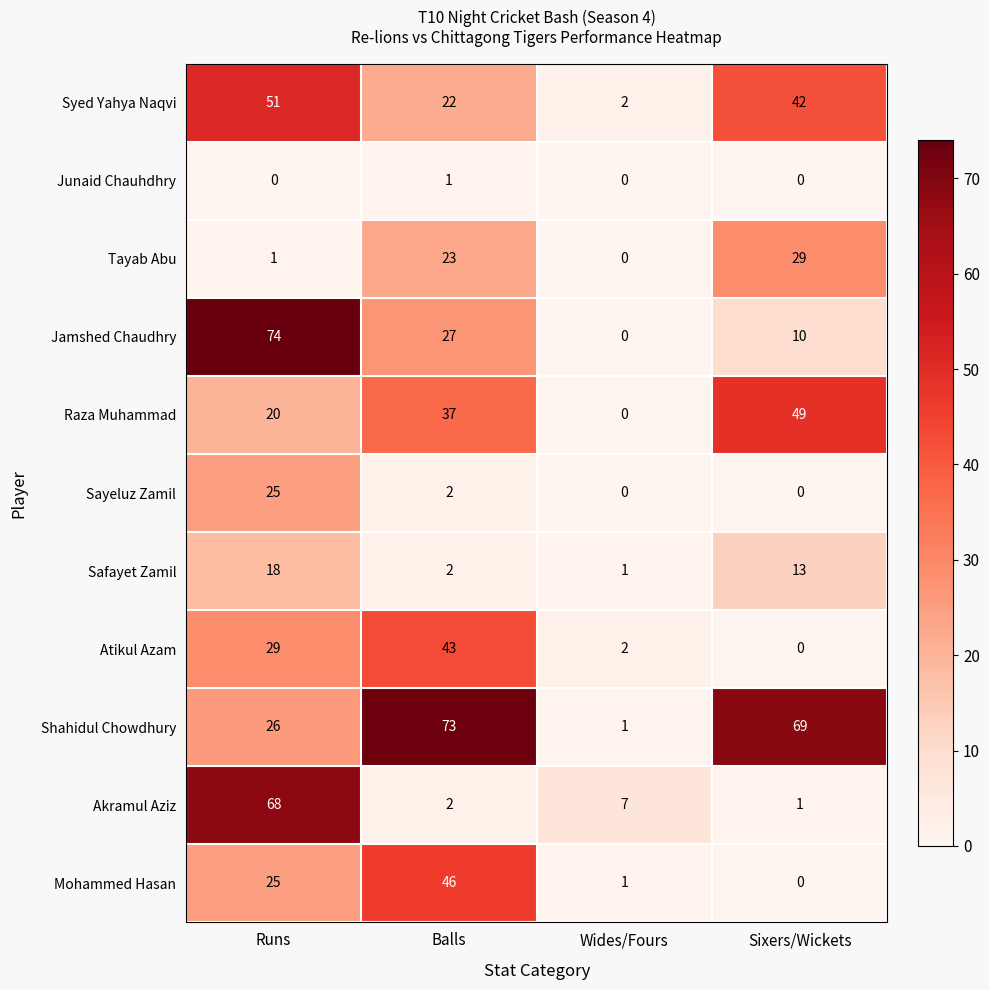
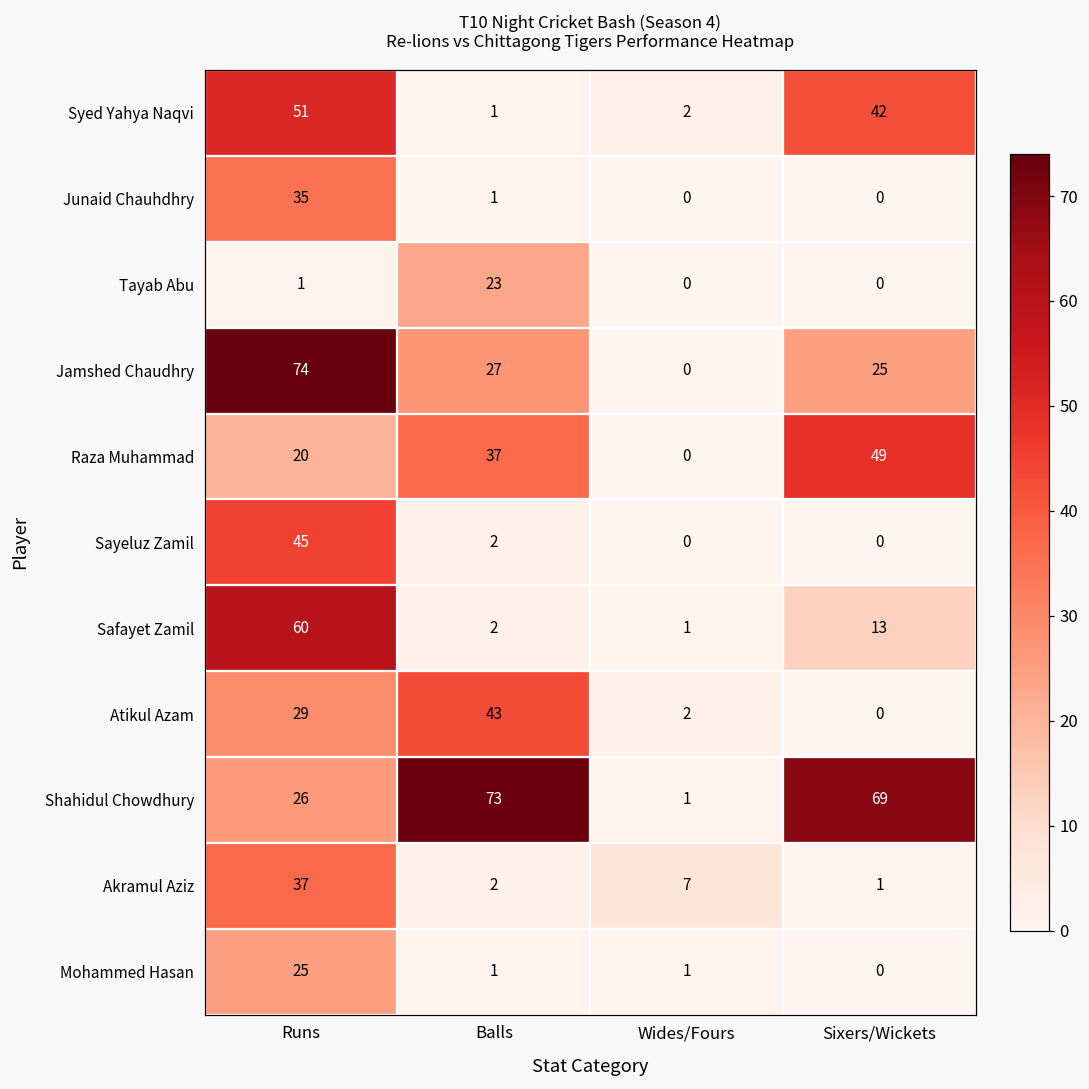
  {
    "Syed Yahya Naqvi": {
      "Runs": 51,
-     "Balls": 22,
+     "Balls": 1,
      "Wides/Fours": 2,
      "Sixers/Wickets": 42
    },
    "Junaid Chauhdhry": {
-     "Runs": 0,
+     "Runs": 35,
      "Balls": 1,
      "Wides/Fours": 0,
      "Sixers/Wickets": 0
    },
    "Tayab Abu": {
      "Runs": 1,
      "Balls": 23,
      "Wides/Fours": 0,
-     "Sixers/Wickets": 29
+     "Sixers/Wickets": 0
    },
    "Jamshed Chaudhry": {
      "Runs": 74,
      "Balls": 27,
      "Wides/Fours": 0,
-     "Sixers/Wickets": 10
+     "Sixers/Wickets": 25
    },
    "Raza Muhammad": {
      "Runs": 20,
      "Balls": 37,
      "Wides/Fours": 0,
      "Sixers/Wickets": 49
    },
    "Sayeluz Zamil": {
-     "Runs": 25,
+     "Runs": 45,
      "Balls": 2,
      "Wides/Fours": 0,
      "Sixers/Wickets": 0
    },
    "Safayet Zamil": {
-     "Runs": 18,
+     "Runs": 60,
      "Balls": 2,
      "Wides/Fours": 1,
      "Sixers/Wickets": 13
    },
    "Atikul Azam": {
      "Runs": 29,
      "Balls": 43,
      "Wides/Fours": 2,
      "Sixers/Wickets": 0
    },
    "Shahidul Chowdhury": {
      "Runs": 26,
      "Balls": 73,
      "Wides/Fours": 1,
      "Sixers/Wickets": 69
    },
    "Akramul Aziz": {
-     "Runs": 68,
+     "Runs": 37,
      "Balls": 2,
      "Wides/Fours": 7,
      "Sixers/Wickets": 1
    },
    "Mohammed Hasan": {
      "Runs": 25,
-     "Balls": 46,
+     "Balls": 1,
      "Wides/Fours": 1,
      "Sixers/Wickets": 0
    }
  }
